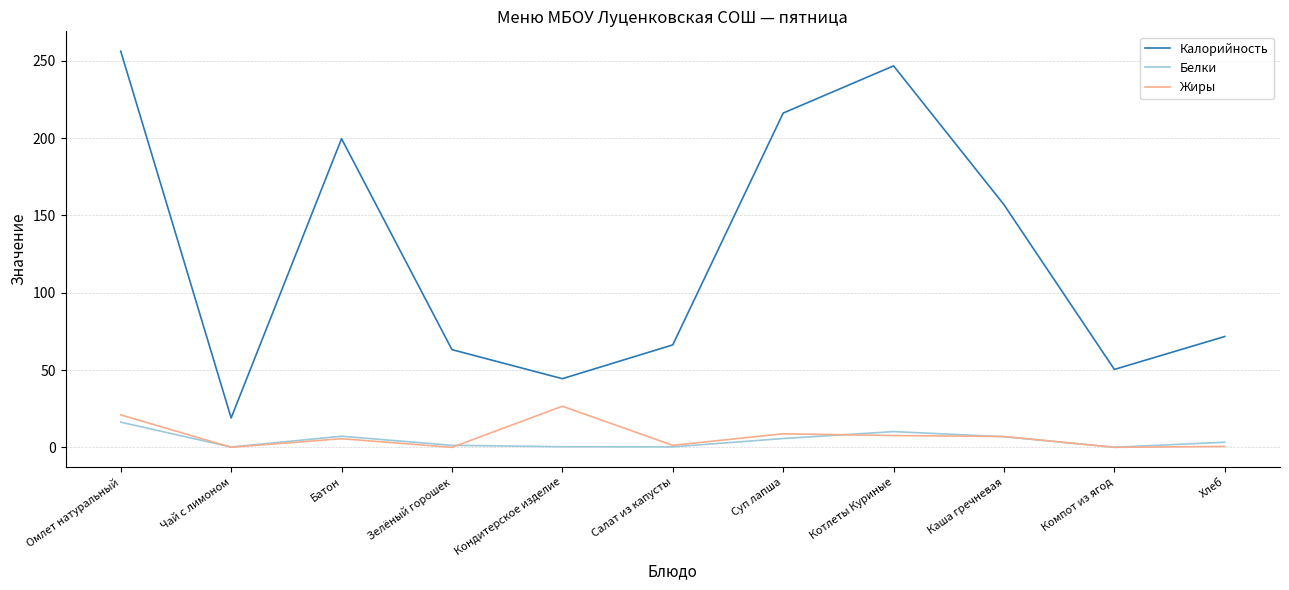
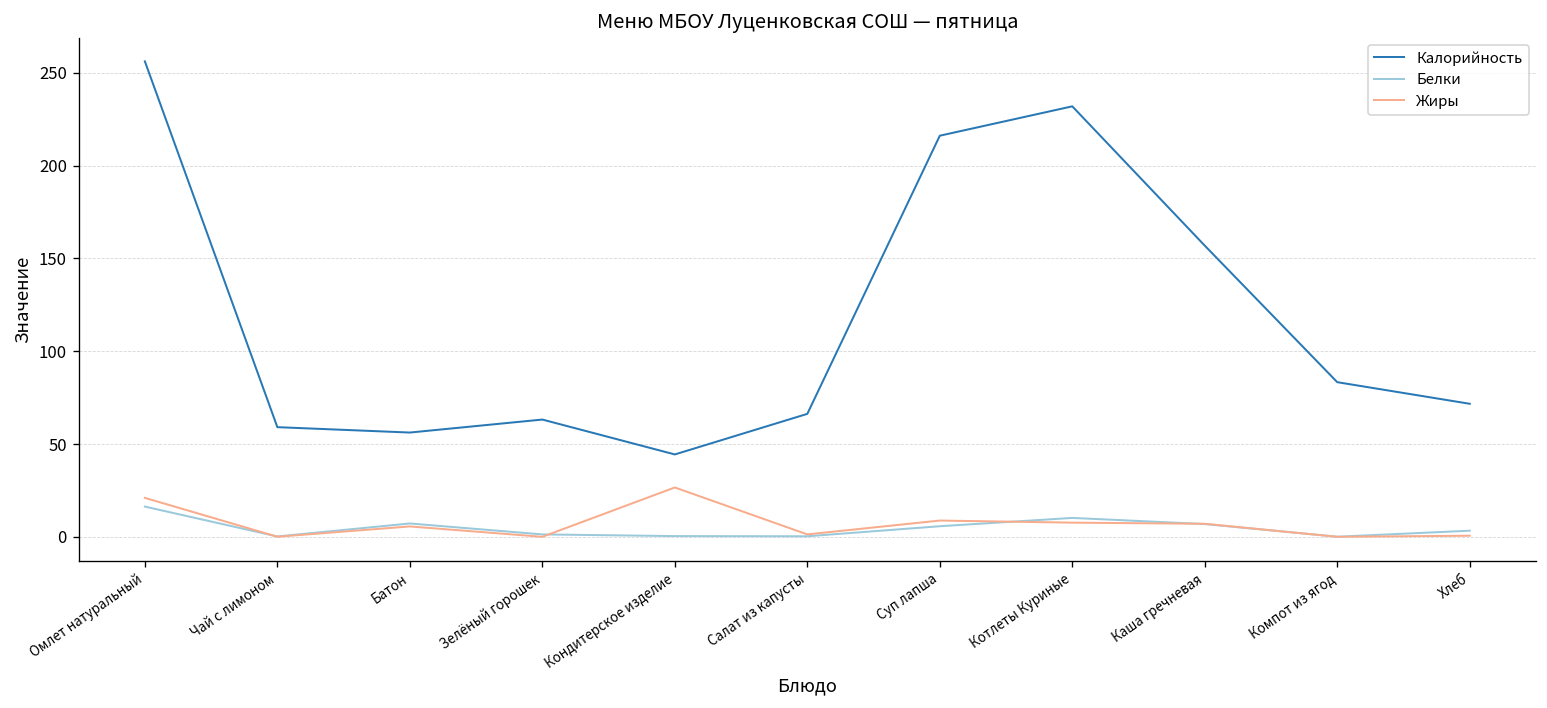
  {
    "Калорийность": {
      "Омлет натуральный": 256,
-     "Чай с лимоном": 19,
-     "Батон": 200,
+     "Чай с лимоном": 59,
+     "Батон": 56,
      "Зелёный горошек": 63,
      "Кондитерское изделие": 44,
      "Салат из капусты": 66,
      "Суп лапша": 216,
-     "Котлеты Куриные": 247,
+     "Котлеты Куриные": 232,
      "Каша гречневая": 157,
-     "Компот из ягод": 50,
+     "Компот из ягод": 83,
      "Хлеб": 72
    },
    "Белки": {
      "Омлет натуральный": 16,
      "Кондитерское изделие": 0,
      "Суп лапша": 6,
      "Котлеты Куриные": 10,
      "Хлеб": 3
    },
    "Жиры": {
      "Омлет натуральный": 21,
      "Кондитерское изделие": 27,
      "Суп лапша": 9,
      "Котлеты Куриные": 8,
      "Хлеб": 1
    }
  }
